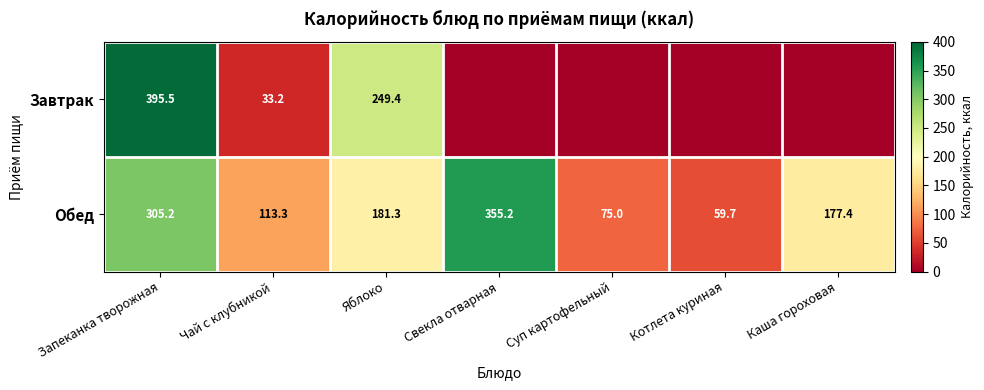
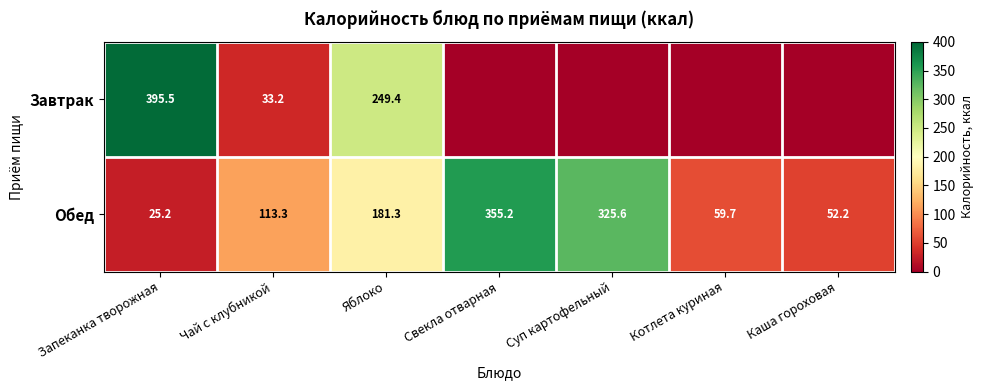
  {
    "Завтрак": {
      "Запеканка творожная": 395.5,
      "Чай с клубникой": 33.2,
      "Яблоко": 249.4
    },
    "Обед": {
-     "Запеканка творожная": 305.2,
+     "Запеканка творожная": 25.2,
      "Чай с клубникой": 113.3,
      "Яблоко": 181.3,
      "Свекла отварная": 355.2,
-     "Суп картофельный": 75.0,
+     "Суп картофельный": 325.6,
      "Котлета куриная": 59.7,
-     "Каша гороховая": 177.4
+     "Каша гороховая": 52.2
    }
  }
